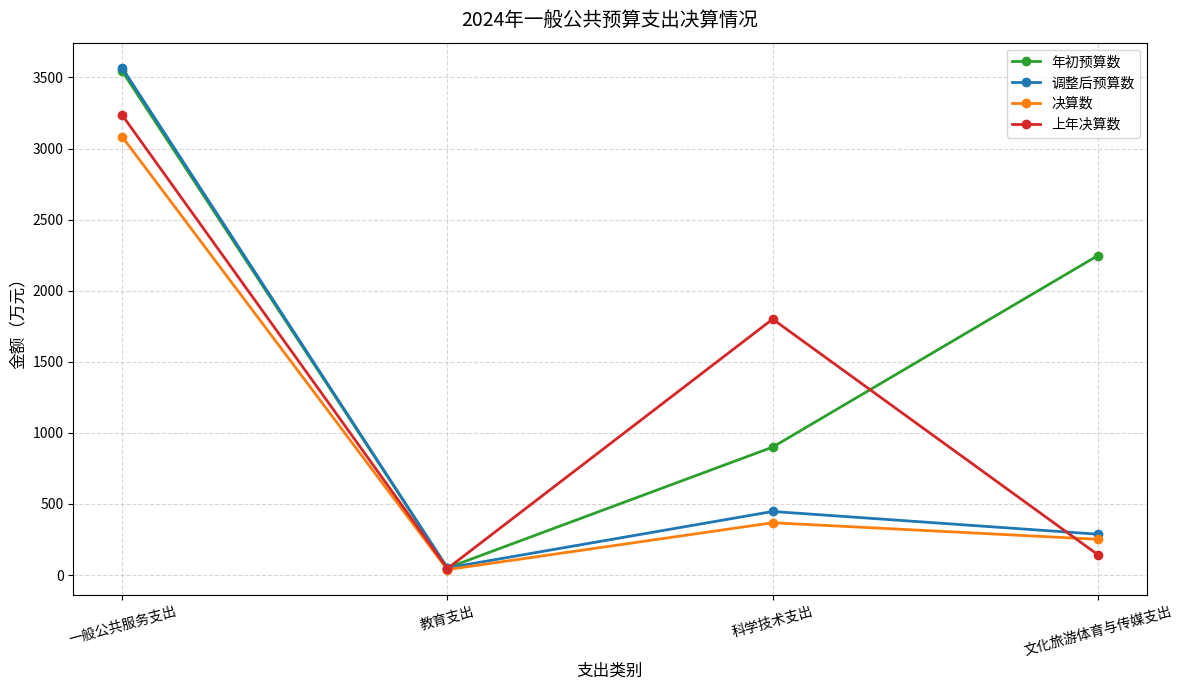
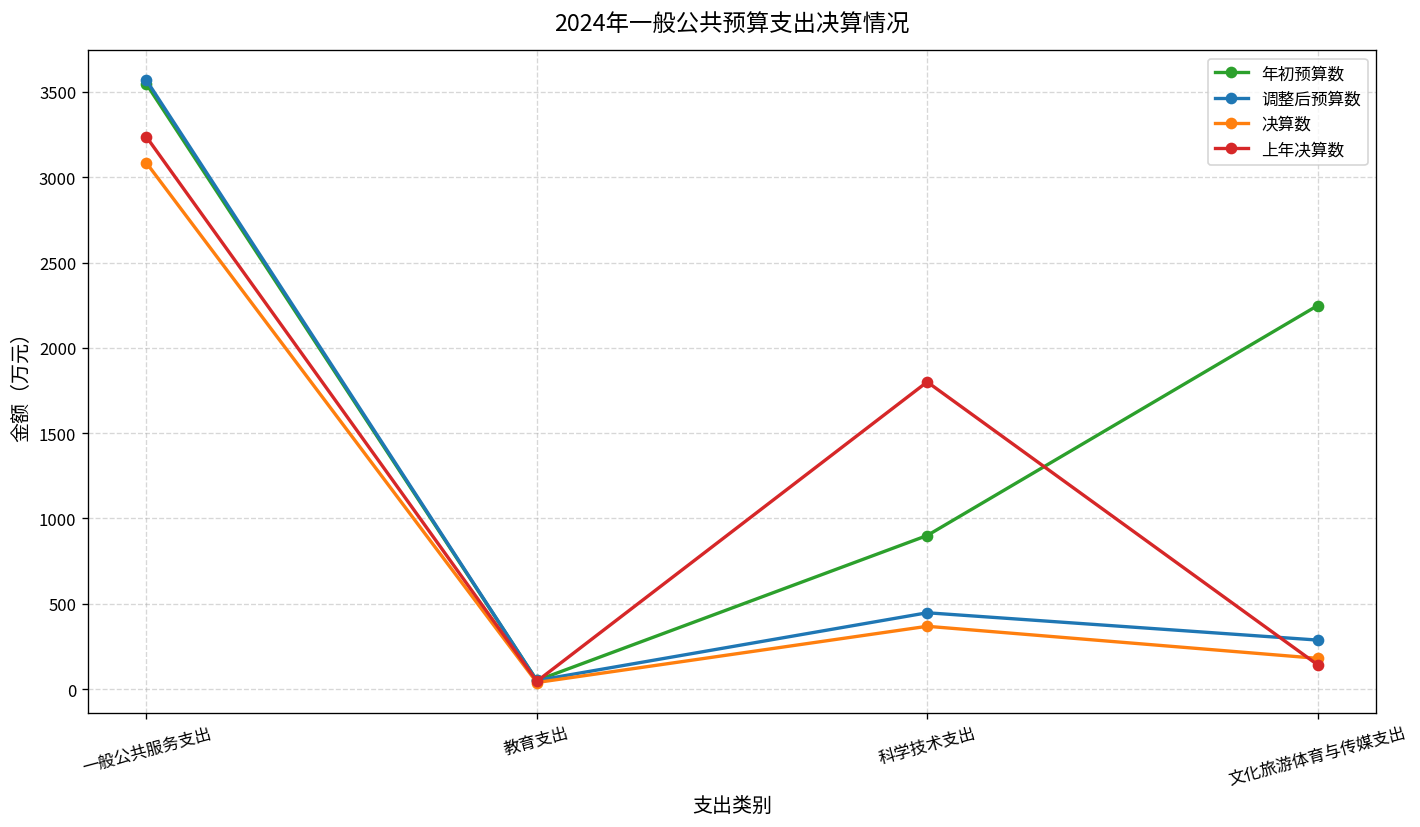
  {
    "年初预算数": {
      "一般公共服务支出": 3550,
      "科学技术支出": 900,
      "文化旅游体育与传媒支出": 2250
    },
    "调整后预算数": {
      "一般公共服务支出": 3570,
      "科学技术支出": 450,
      "文化旅游体育与传媒支出": 290
    },
    "决算数": {
      "一般公共服务支出": 3080,
      "科学技术支出": 370,
-     "文化旅游体育与传媒支出": 250
+     "文化旅游体育与传媒支出": 180
    },
    "上年决算数": {
      "一般公共服务支出": 3240,
      "科学技术支出": 1800,
      "文化旅游体育与传媒支出": 140
    }
  }
